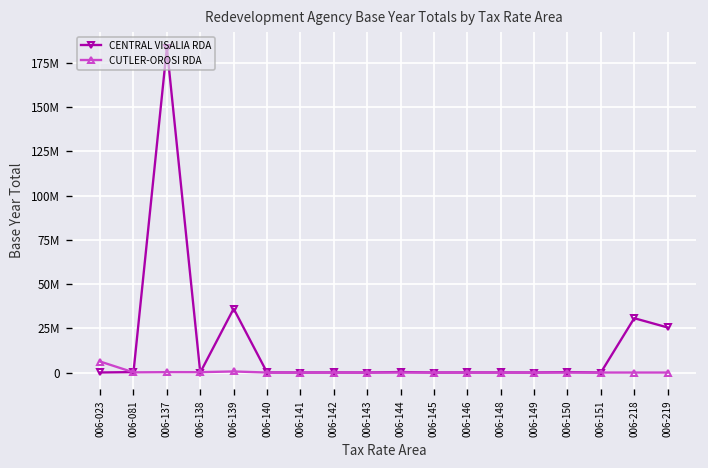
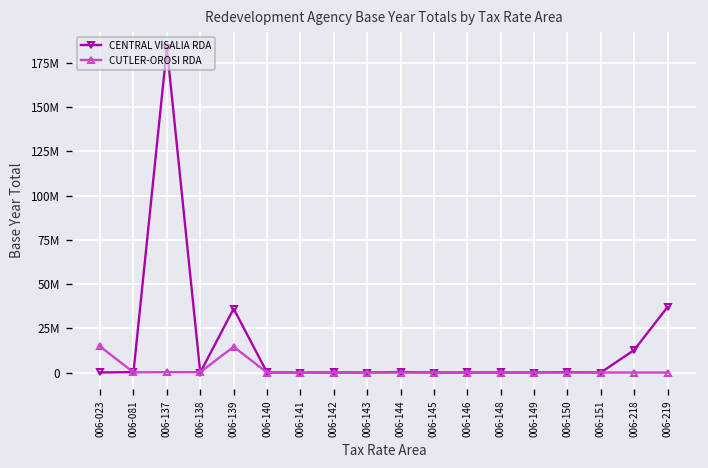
  {
    "CENTRAL VISALIA RDA": {
      "006-023": 0,
      "006-139": 36000000,
-     "006-218": 31000000,
-     "006-219": 25000000
+     "006-218": 13000000,
+     "006-219": 37000000
    },
    "CUTLER-OROSI RDA": {
-     "006-023": 6000000,
+     "006-023": 15000000,
      "006-137": 0,
-     "006-139": 1000000,
+     "006-139": 15000000,
      "006-218": 0,
      "006-219": 0
    }
  }
